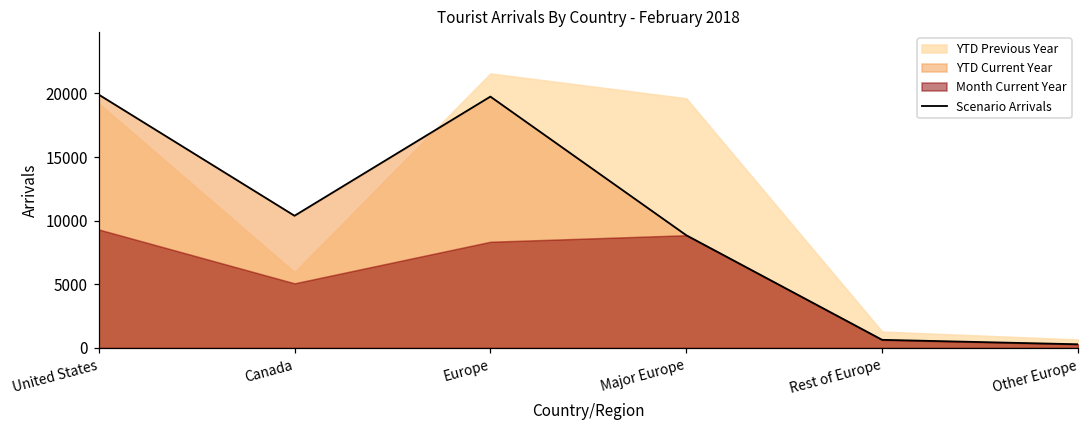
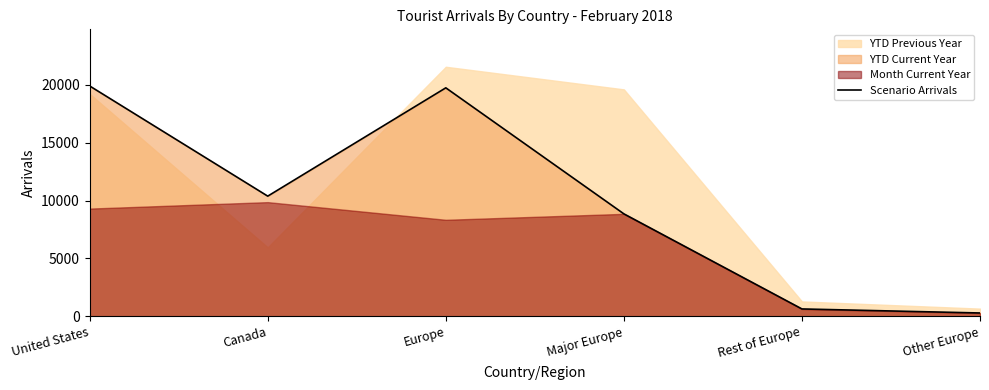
  {
    "Month Current Year": {
      "United States": 9300,
-     "Canada": 5100,
+     "Canada": 9900,
      "Europe": 8300
    }
  }
